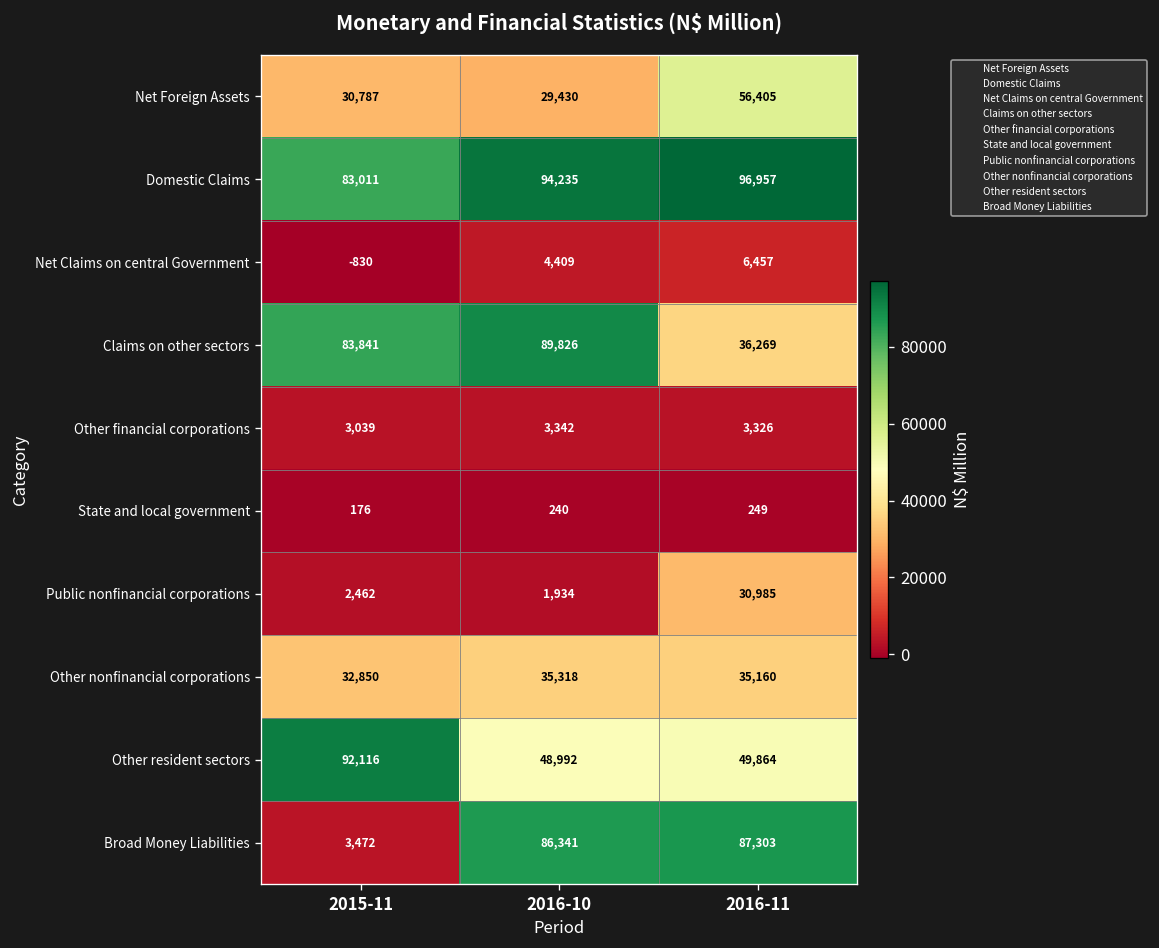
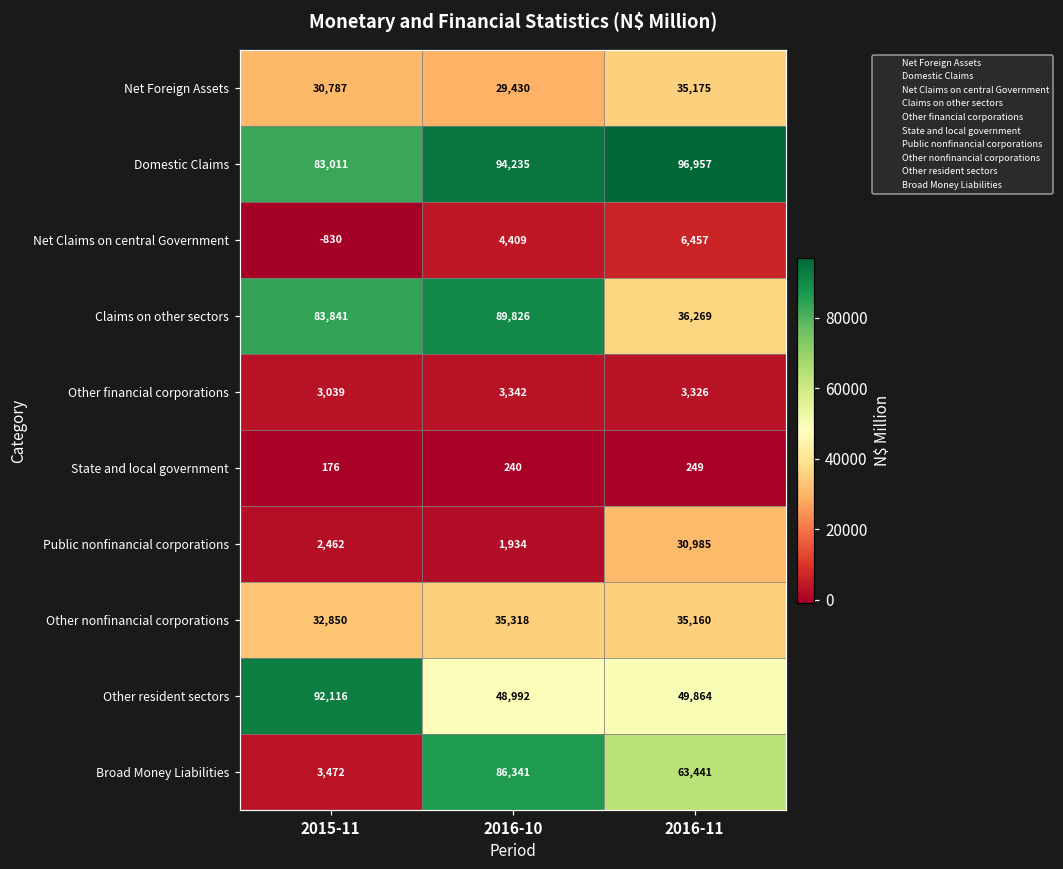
  {
    "Net Foreign Assets": {
      "2015-11": "30,787",
      "2016-10": "29,430",
-     "2016-11": "56,405"
+     "2016-11": "35,175"
    },
    "Domestic Claims": {
      "2015-11": "83,011",
      "2016-10": "94,235",
      "2016-11": "96,957"
    },
    "Net Claims on central Government": {
      "2015-11": "-830",
      "2016-10": "4,409",
      "2016-11": "6,457"
    },
    "Claims on other sectors": {
      "2015-11": "83,841",
      "2016-10": "89,826",
      "2016-11": "36,269"
    },
    "Other financial corporations": {
      "2015-11": "3,039",
      "2016-10": "3,342",
      "2016-11": "3,326"
    },
    "State and local government": {
      "2015-11": "176",
      "2016-10": "240",
      "2016-11": "249"
    },
    "Public nonfinancial corporations": {
      "2015-11": "2,462",
      "2016-10": "1,934",
      "2016-11": "30,985"
    },
    "Other nonfinancial corporations": {
      "2015-11": "32,850",
      "2016-10": "35,318",
      "2016-11": "35,160"
    },
    "Other resident sectors": {
      "2015-11": "92,116",
      "2016-10": "48,992",
      "2016-11": "49,864"
    },
    "Broad Money Liabilities": {
      "2015-11": "3,472",
      "2016-10": "86,341",
-     "2016-11": "87,303"
+     "2016-11": "63,441"
    }
  }
